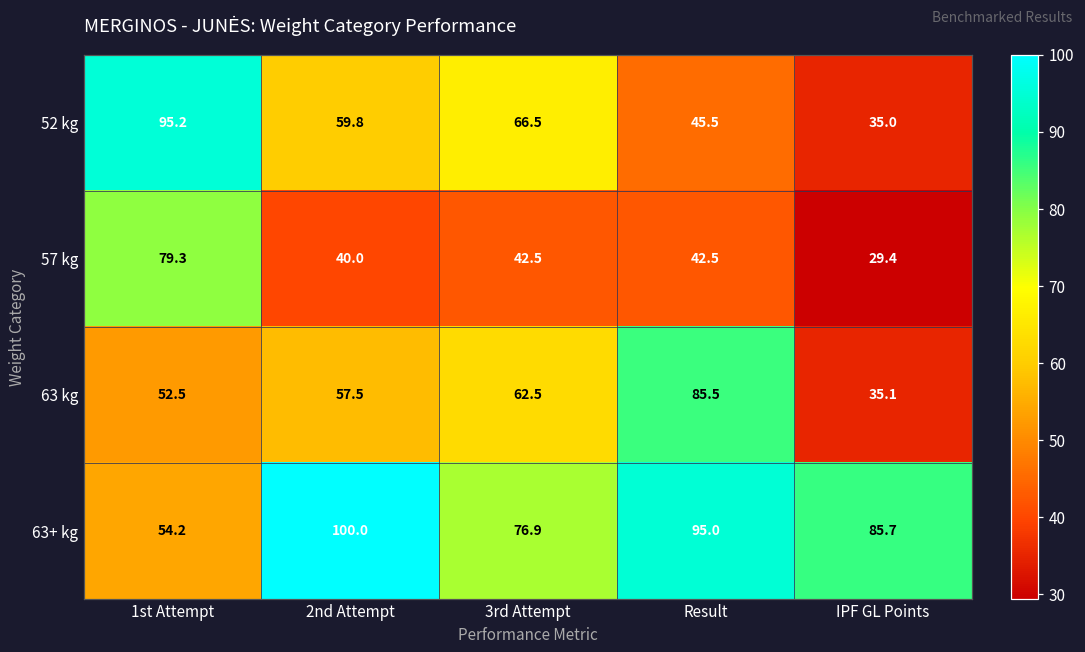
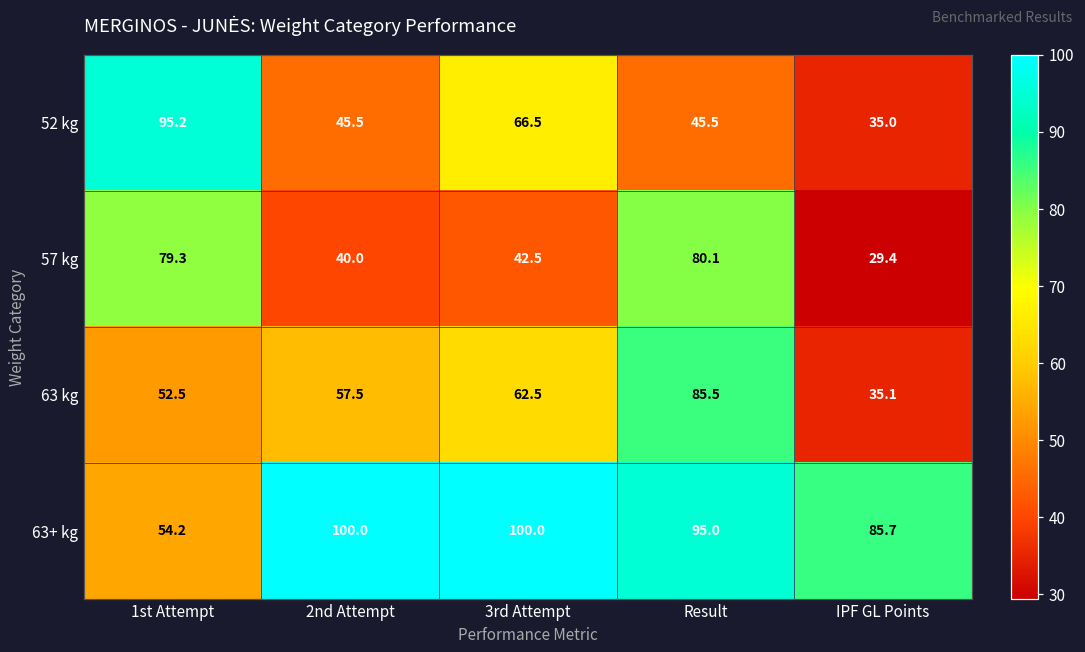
  {
    "52 kg": {
      "1st Attempt": 95.2,
-     "2nd Attempt": 59.8,
+     "2nd Attempt": 45.5,
      "3rd Attempt": 66.5,
      "Result": 45.5,
      "IPF GL Points": 35.0
    },
    "57 kg": {
      "1st Attempt": 79.3,
      "2nd Attempt": 40.0,
      "3rd Attempt": 42.5,
-     "Result": 42.5,
+     "Result": 80.1,
      "IPF GL Points": 29.4
    },
    "63 kg": {
      "1st Attempt": 52.5,
      "2nd Attempt": 57.5,
      "3rd Attempt": 62.5,
      "Result": 85.5,
      "IPF GL Points": 35.1
    },
    "63+ kg": {
      "1st Attempt": 54.2,
      "2nd Attempt": 100.0,
-     "3rd Attempt": 76.9,
+     "3rd Attempt": 100.0,
      "Result": 95.0,
      "IPF GL Points": 85.7
    }
  }
